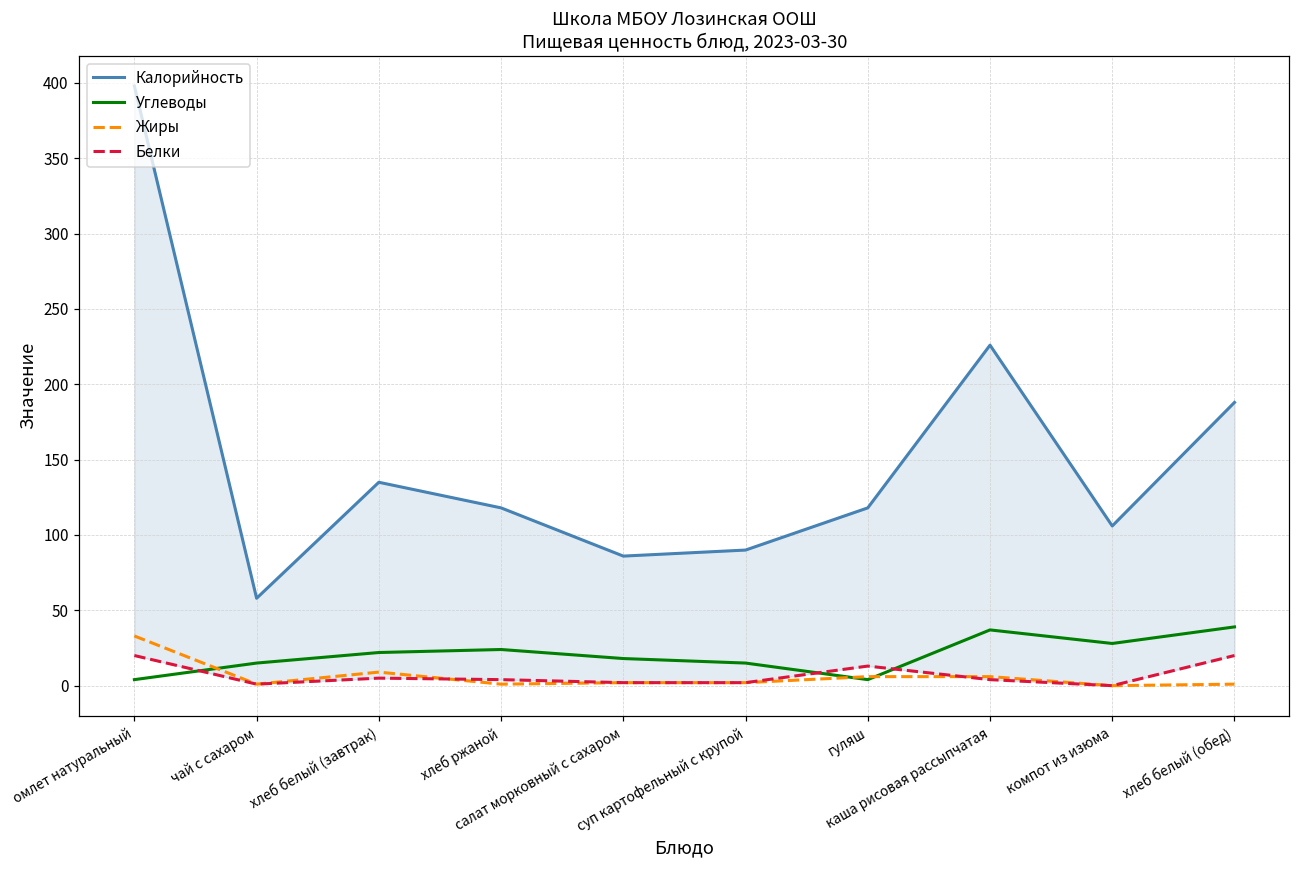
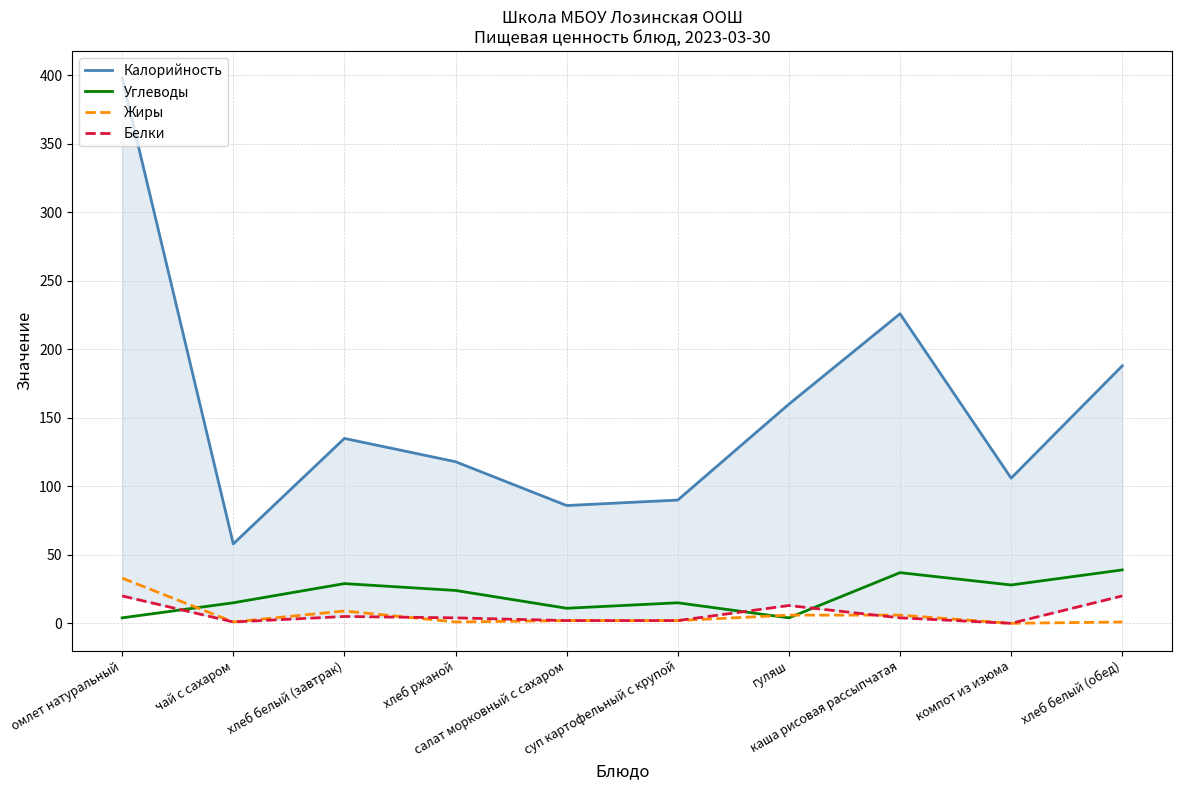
  {
    "Калорийность": {
      "чай с сахаром": 58,
      "хлеб белый (завтрак)": 135,
      "хлеб ржаной": 118,
      "салат морковный с сахаром": 86,
      "суп картофельный с крупой": 90,
-     "гуляш": 118,
+     "гуляш": 160,
      "каша рисовая рассыпчатая": 226,
      "компот из изюма": 106,
      "хлеб белый (обед)": 188
    },
    "Углеводы": {
      "омлет натуральный": 4,
      "чай с сахаром": 15,
-     "хлеб белый (завтрак)": 22,
+     "хлеб белый (завтрак)": 29,
      "хлеб ржаной": 24,
-     "салат морковный с сахаром": 18,
+     "салат морковный с сахаром": 11,
      "суп картофельный с крупой": 15,
      "гуляш": 4,
      "каша рисовая рассыпчатая": 37,
      "компот из изюма": 28,
      "хлеб белый (обед)": 39
    },
    "Жиры": {
      "омлет натуральный": 33,
      "хлеб белый (завтрак)": 9,
      "хлеб ржаной": 1,
      "гуляш": 6,
      "каша рисовая рассыпчатая": 6,
      "хлеб белый (обед)": 1
    },
    "Белки": {
      "омлет натуральный": 20,
      "хлеб белый (завтрак)": 5,
      "хлеб ржаной": 4,
      "гуляш": 13,
      "каша рисовая рассыпчатая": 4,
      "хлеб белый (обед)": 20
    }
  }
